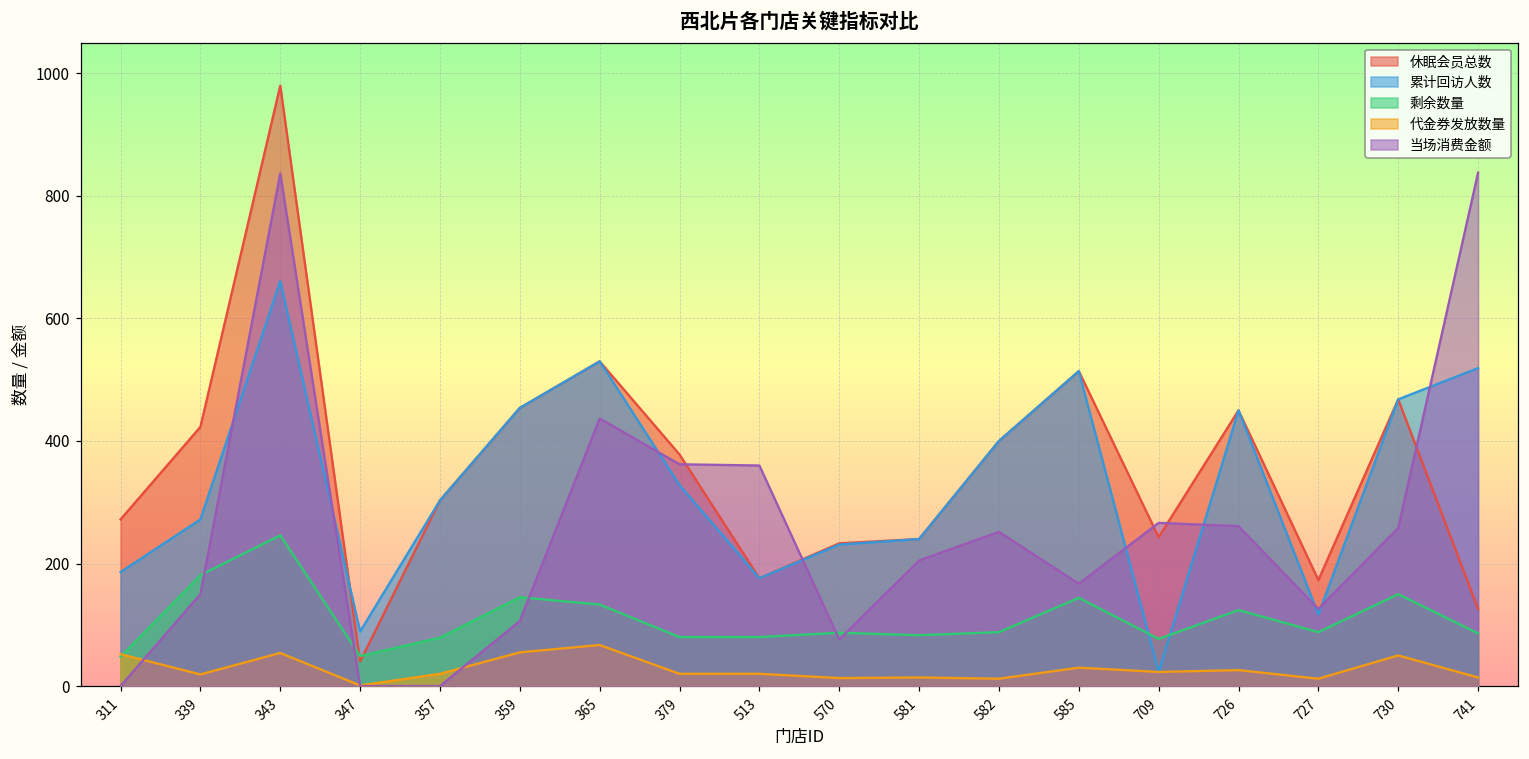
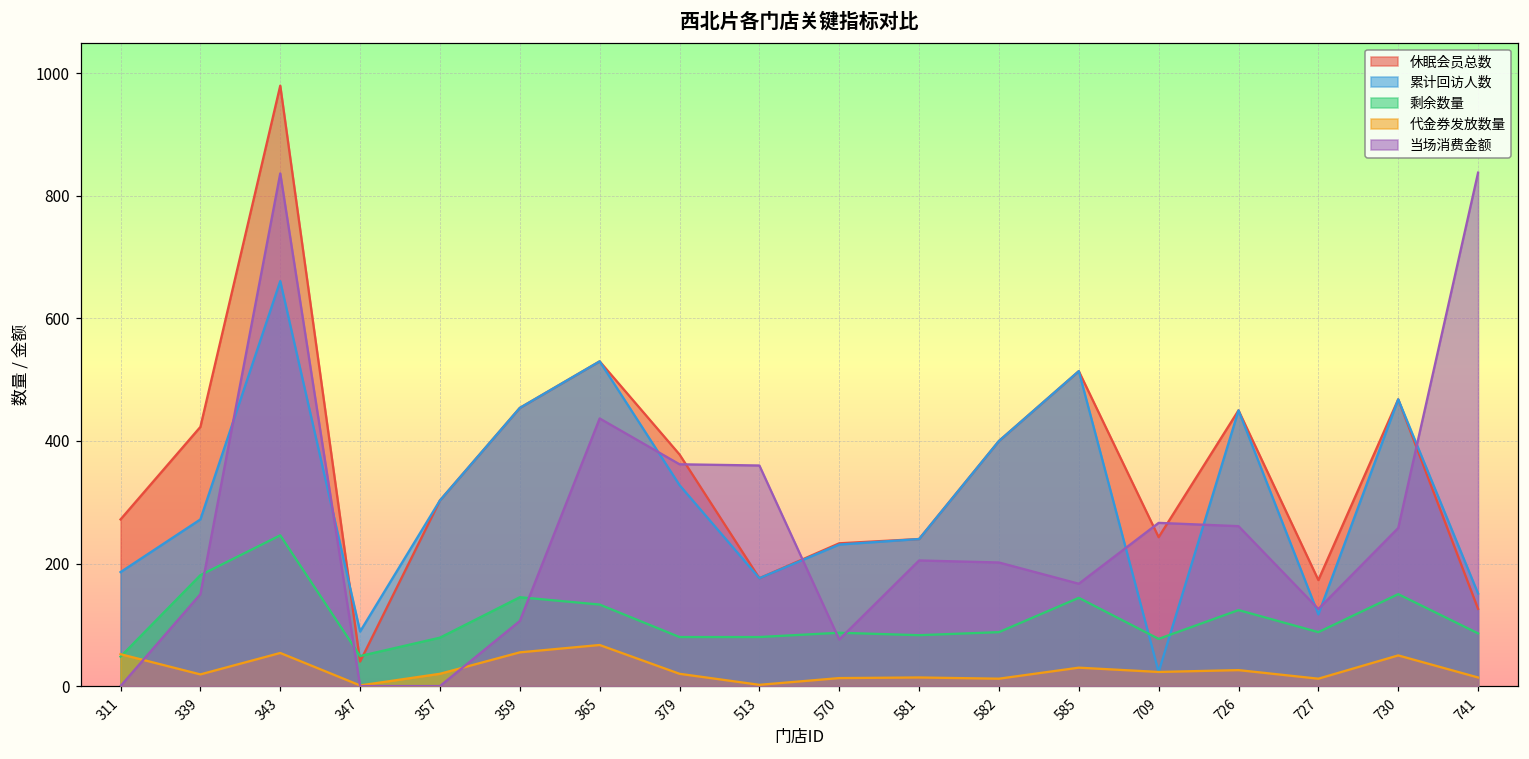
  {
    "休眠会员总数": {
      "311": 270,
      "339": 420,
      "343": 980,
      "347": 40,
      "379": 380,
      "709": 240,
      "727": 170,
      "741": 130
    },
    "累计回访人数": {
      "311": 190,
      "339": 270,
      "343": 660,
      "347": 90,
      "379": 330,
      "727": 120,
-     "741": 520
+     "741": 150
    },
    "剩余数量": {
      "339": 180,
      "343": 250,
      "347": 50,
      "357": 80,
      "359": 150,
      "365": 130,
      "379": 80,
      "513": 80,
      "570": 90,
      "581": 80,
      "582": 90,
      "585": 140,
      "709": 80,
      "726": 120,
      "727": 90,
      "730": 150,
      "741": 90
    },
    "代金券发放数量": {
      "339": 20,
      "343": 50,
      "357": 20,
      "359": 60,
      "365": 70,
      "379": 20,
-     "513": 20,
+     "513": 0,
      "570": 10,
      "581": 10,
      "582": 10,
      "585": 30,
      "726": 30,
      "727": 10,
      "730": 50,
      "741": 10
    },
    "当场消费金额": {
      "311": 0,
      "339": 150,
      "343": 840,
      "357": 0,
      "359": 110,
      "365": 440,
      "379": 360,
      "513": 360,
      "570": 80,
      "581": 210,
-     "582": 250,
+     "582": 200,
      "585": 170,
      "709": 270,
      "726": 260,
      "727": 130,
      "730": 260,
      "741": 840
    }
  }
